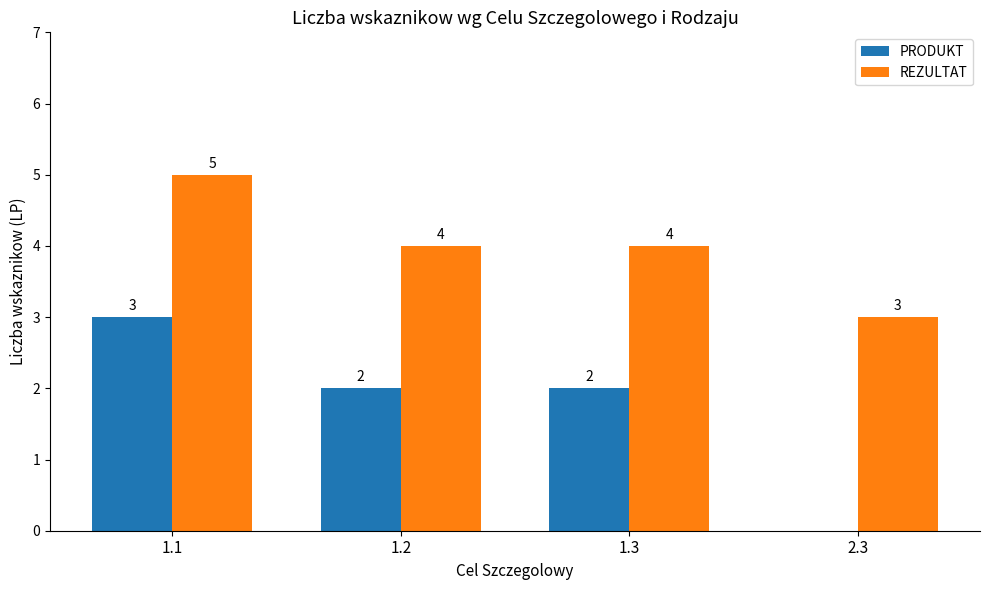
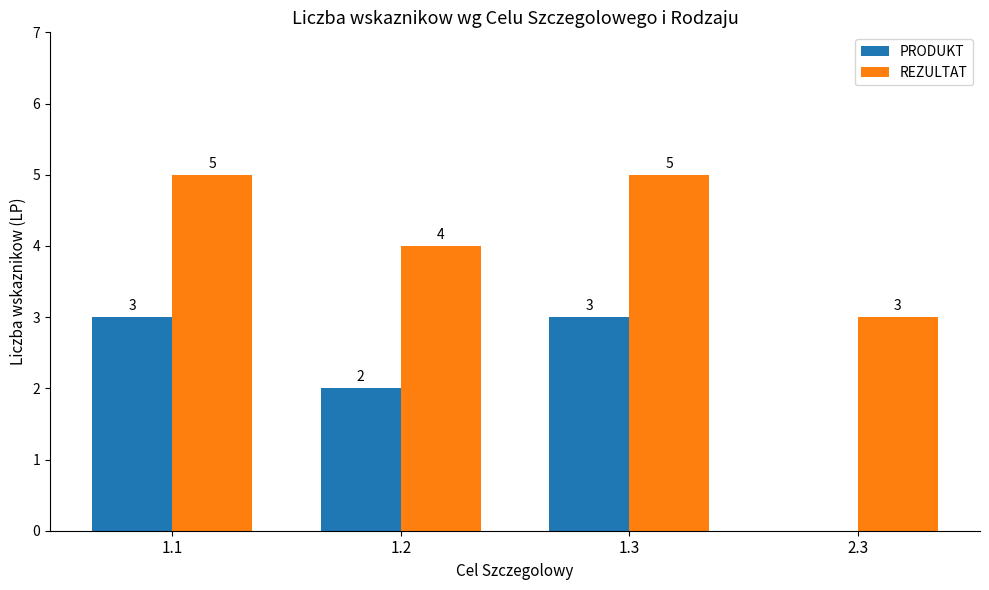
  {
    "PRODUKT": {
      "1.1": 3,
      "1.2": 2,
-     "1.3": 2
+     "1.3": 3
    },
    "REZULTAT": {
      "1.1": 5,
      "1.2": 4,
-     "1.3": 4,
+     "1.3": 5,
      "2.3": 3
    }
  }
